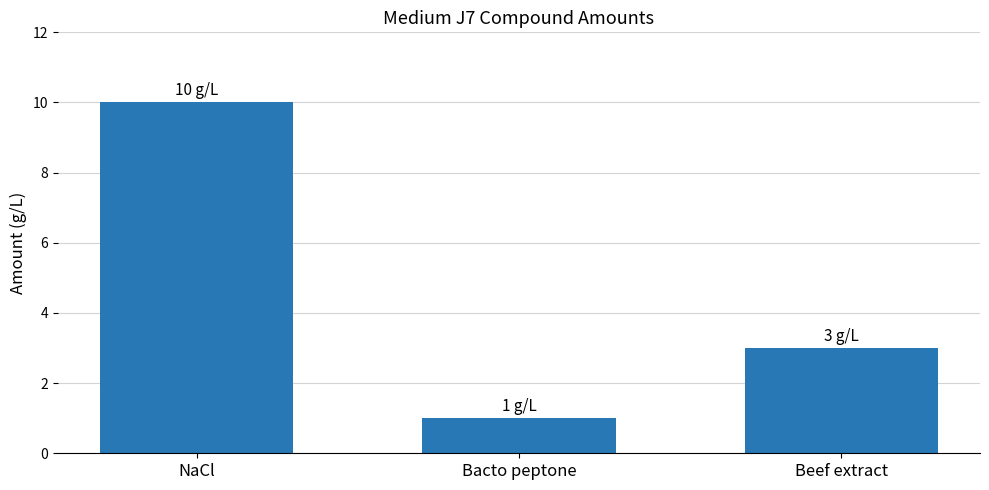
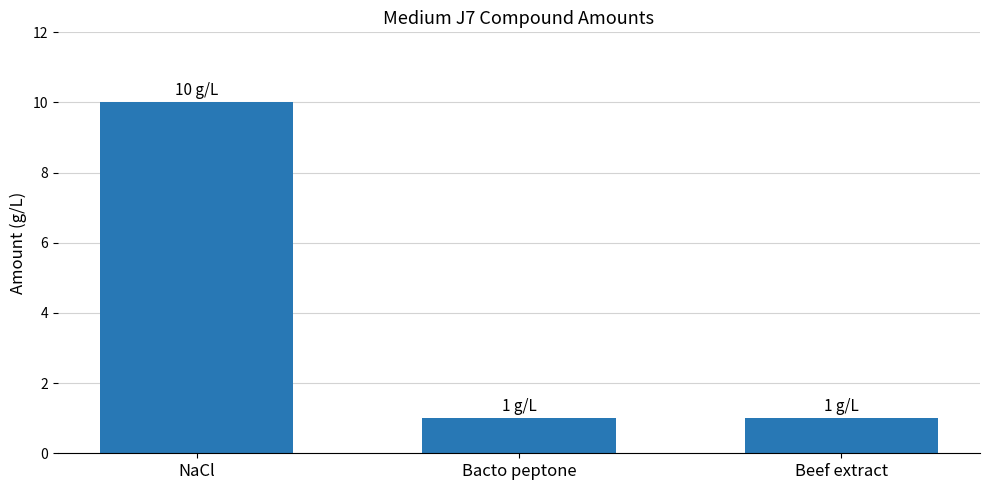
  {
    "NaCl": 10,
    "Bacto peptone": 1,
-   "Beef extract": 3
+   "Beef extract": 1
  }
